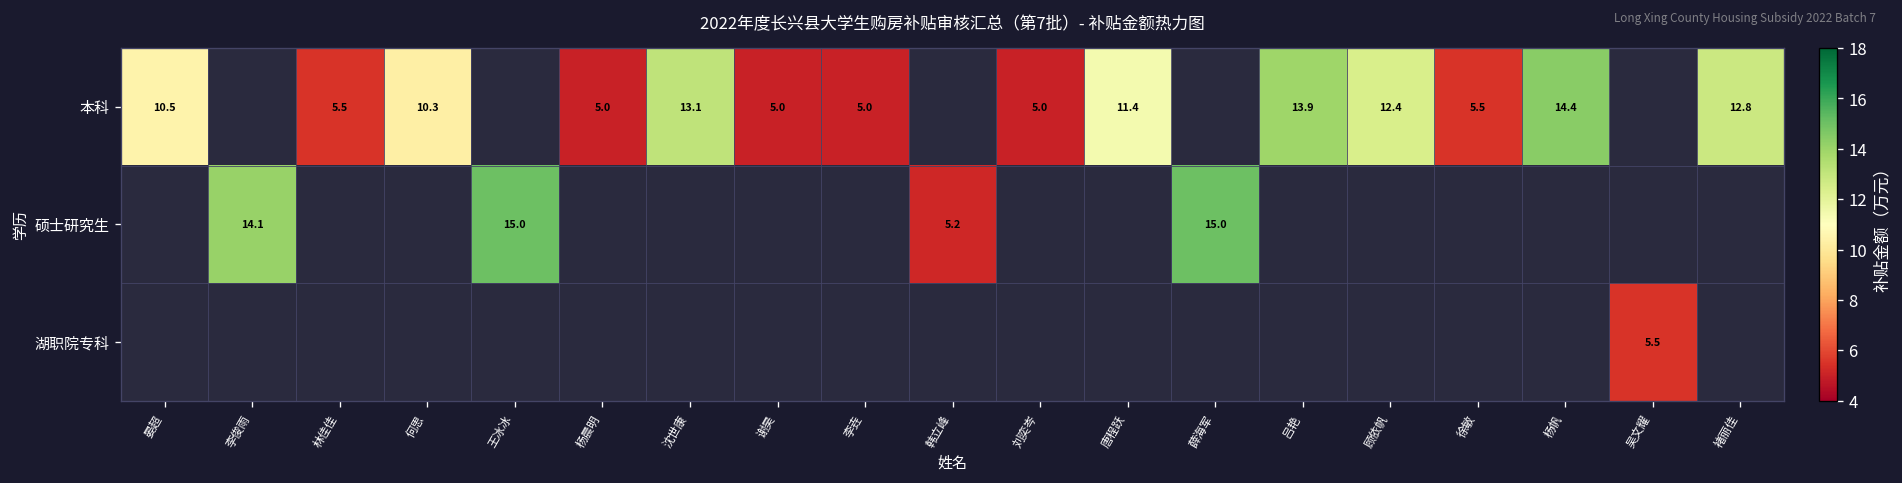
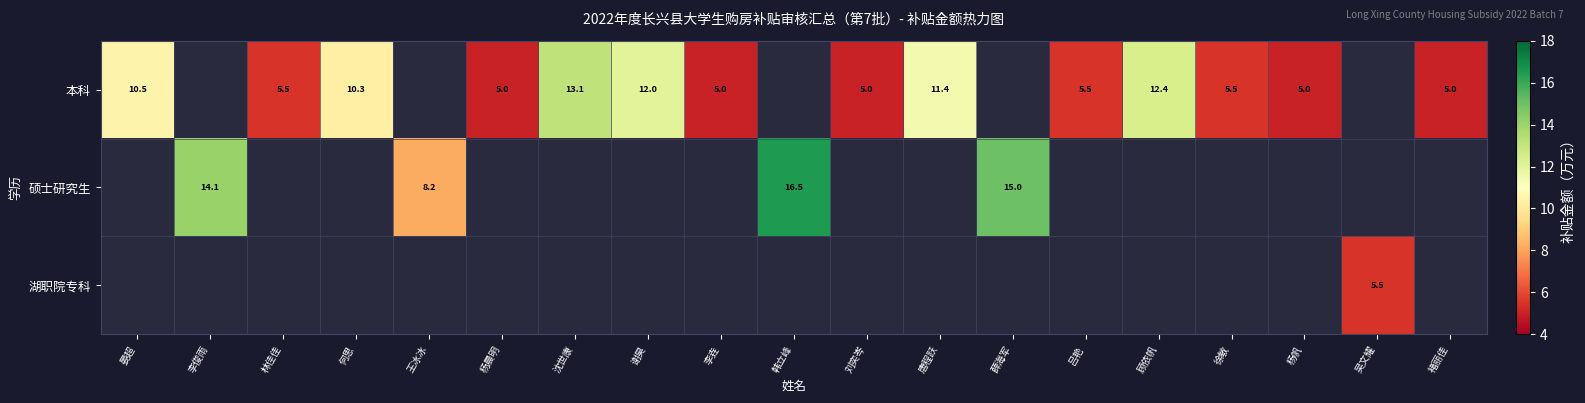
  {
    "本科": {
      "晏超": 10.5,
      "林佳佳": 5.5,
      "何思": 10.3,
      "杨晨明": 5.0,
      "沈世康": 13.1,
-     "谢昊": 5.0,
+     "谢昊": 12.0,
      "李垚": 5.0,
      "刘奕岑": 5.0,
      "唐程跃": 11.4,
-     "吕艳": 13.9,
+     "吕艳": 5.5,
      "顾依帆": 12.4,
      "徐敏": 5.5,
-     "杨帆": 14.4,
-     "褚丽佳": 12.8
+     "杨帆": 5.0,
+     "褚丽佳": 5.0
    },
    "硕士研究生": {
      "李俊雨": 14.1,
-     "王冰冰": 15.0,
-     "韩立峰": 5.2,
+     "王冰冰": 8.2,
+     "韩立峰": 16.5,
      "薛海军": 15.0
    },
    "湖职院专科": {
      "吴文耀": 5.5
    }
  }
